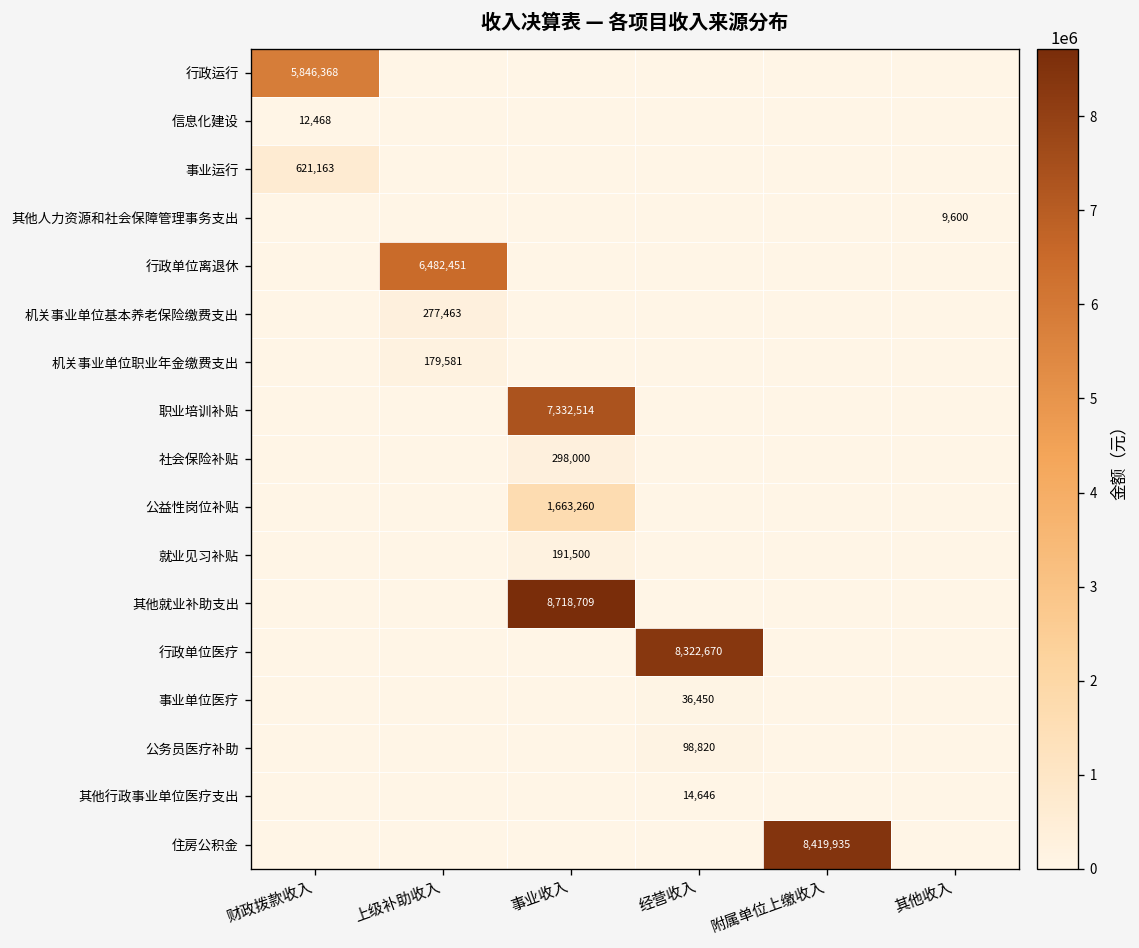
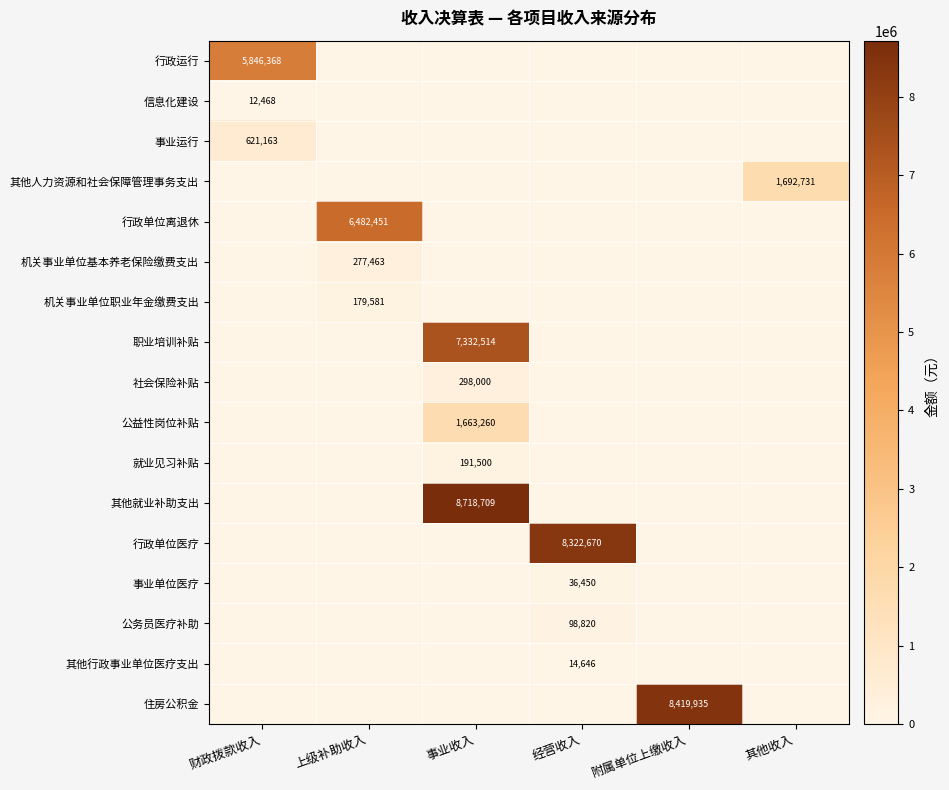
  {
    "行政运行": {
      "财政拨款收入": "5,846,368"
    },
    "信息化建设": {
      "财政拨款收入": "12,468"
    },
    "事业运行": {
      "财政拨款收入": "621,163"
    },
    "其他人力资源和社会保障管理事务支出": {
-     "其他收入": "9,600"
+     "其他收入": "1,692,731"
    },
    "行政单位离退休": {
      "上级补助收入": "6,482,451"
    },
    "机关事业单位基本养老保险缴费支出": {
      "上级补助收入": "277,463"
    },
    "机关事业单位职业年金缴费支出": {
      "上级补助收入": "179,581"
    },
    "职业培训补贴": {
      "事业收入": "7,332,514"
    },
    "社会保险补贴": {
      "事业收入": "298,000"
    },
    "公益性岗位补贴": {
      "事业收入": "1,663,260"
    },
    "就业见习补贴": {
      "事业收入": "191,500"
    },
    "其他就业补助支出": {
      "事业收入": "8,718,709"
    },
    "行政单位医疗": {
      "经营收入": "8,322,670"
    },
    "事业单位医疗": {
      "经营收入": "36,450"
    },
    "公务员医疗补助": {
      "经营收入": "98,820"
    },
    "其他行政事业单位医疗支出": {
      "经营收入": "14,646"
    },
    "住房公积金": {
      "附属单位上缴收入": "8,419,935"
    }
  }
